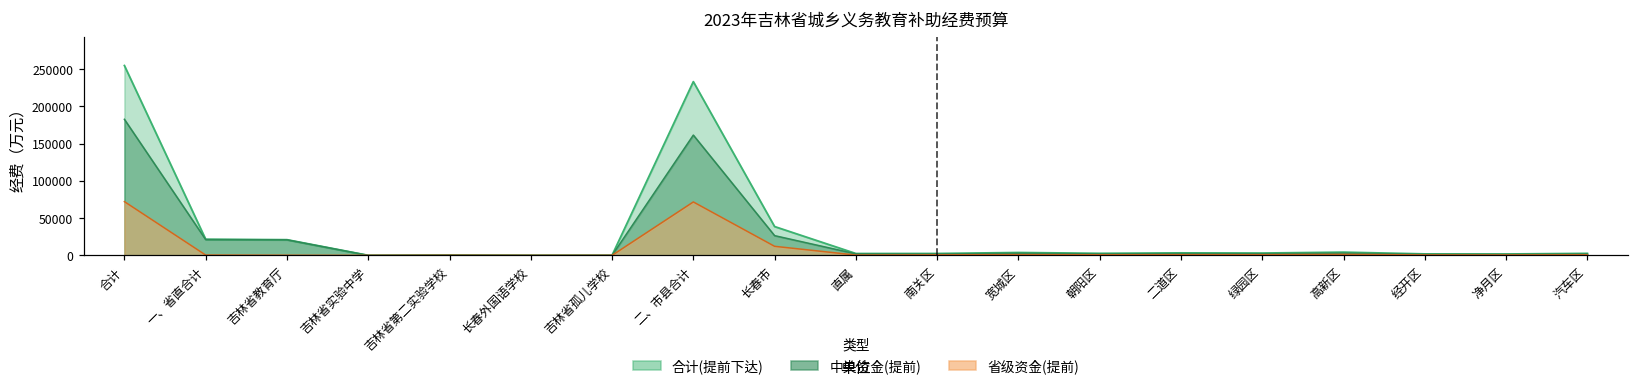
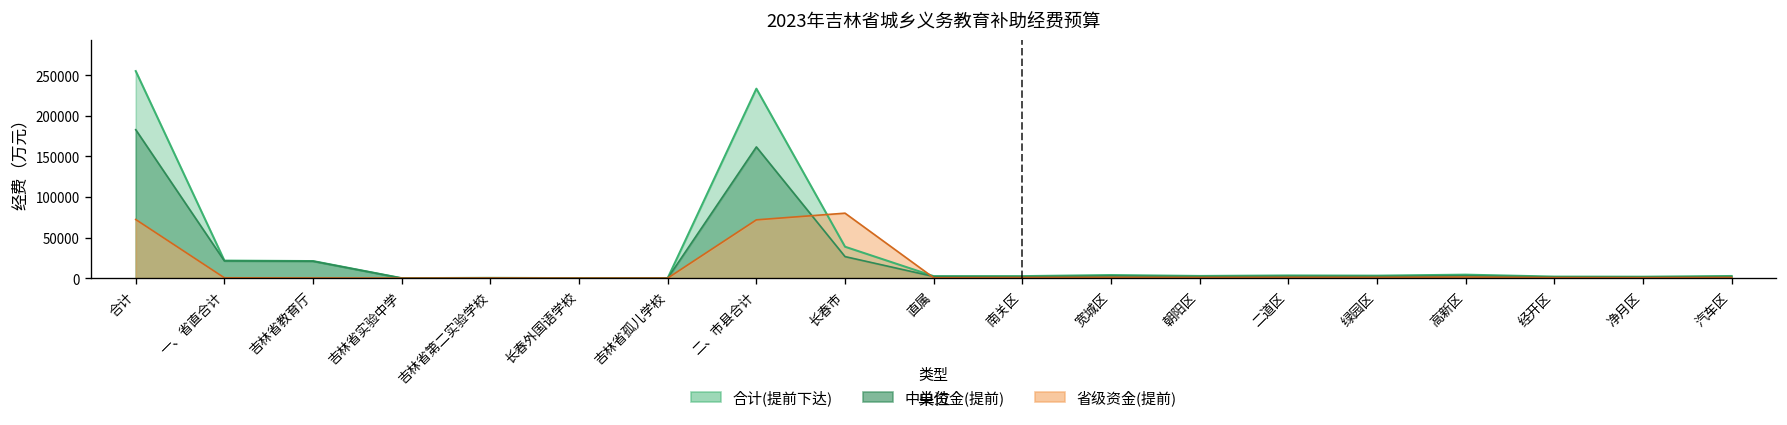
  {
    "省级资金(提前)": {
      "合计": 70000,
      "一、省直合计": 0,
      "吉林省教育厅": 0,
      "二、市县合计": 70000,
-     "长春市": 10000
+     "长春市": 80000
    }
  }
